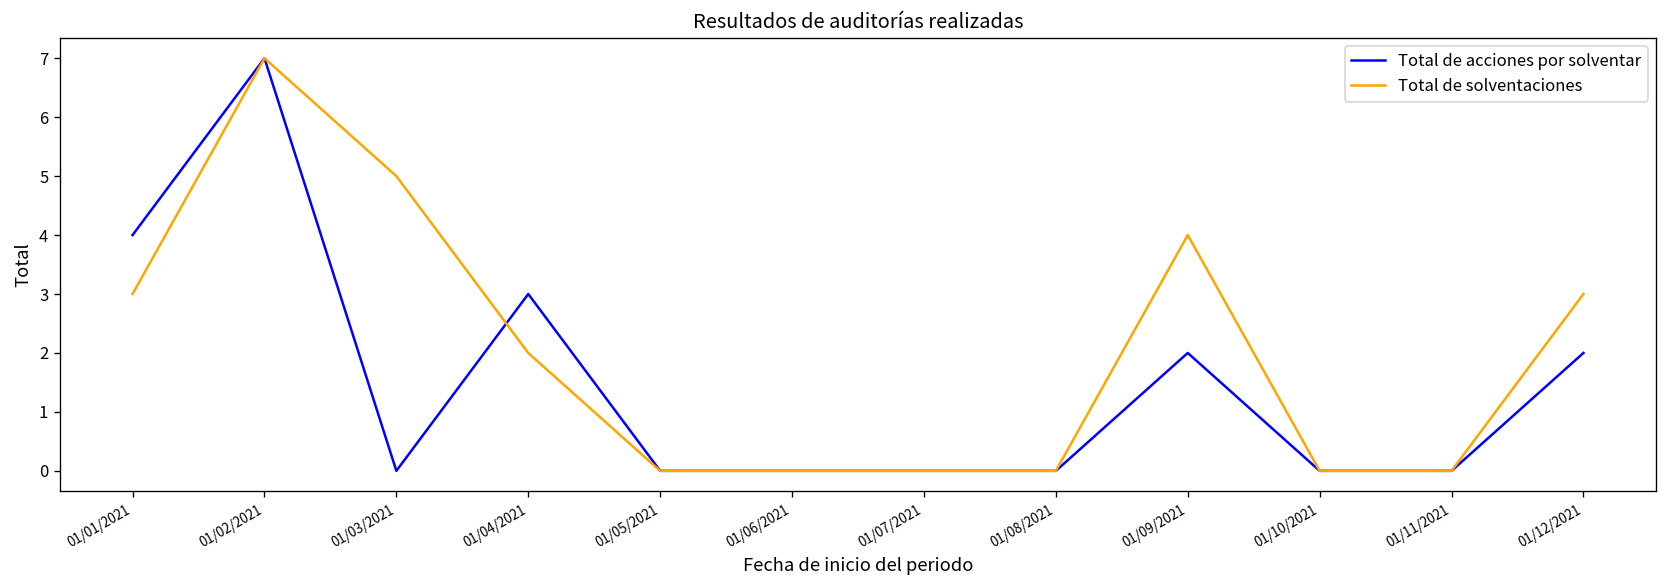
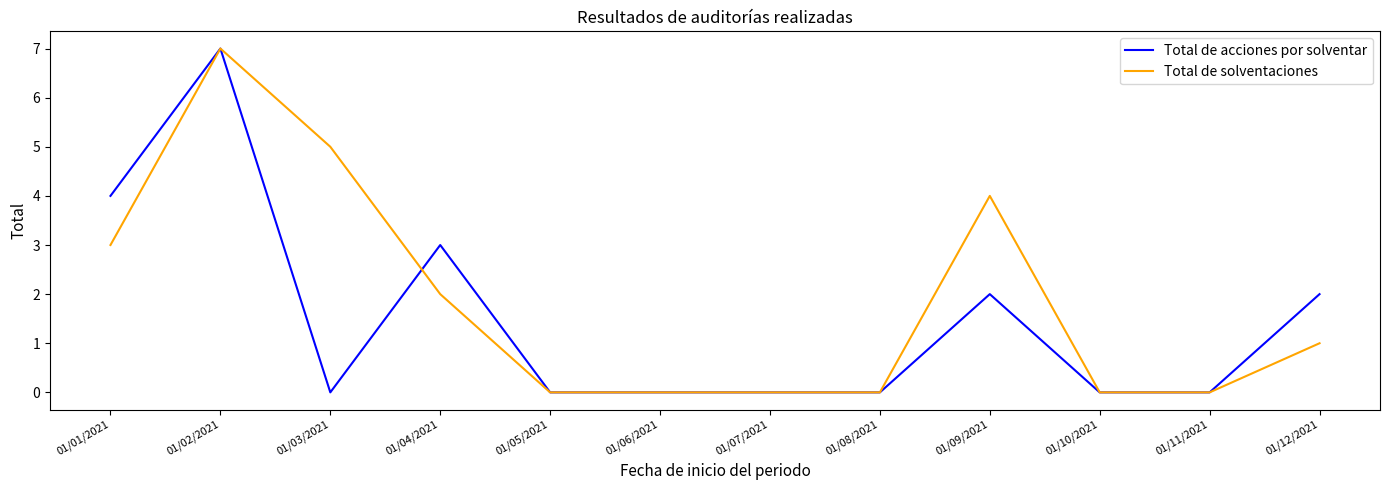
  {
    "Total de acciones por solventar": {
      "01/01/2021": 4,
      "01/03/2021": 0,
      "01/04/2021": 3,
      "01/09/2021": 2,
      "01/12/2021": 2
    },
    "Total de solventaciones": {
      "01/01/2021": 3,
      "01/03/2021": 5,
      "01/04/2021": 2,
      "01/09/2021": 4,
-     "01/12/2021": 3
+     "01/12/2021": 1
    }
  }
